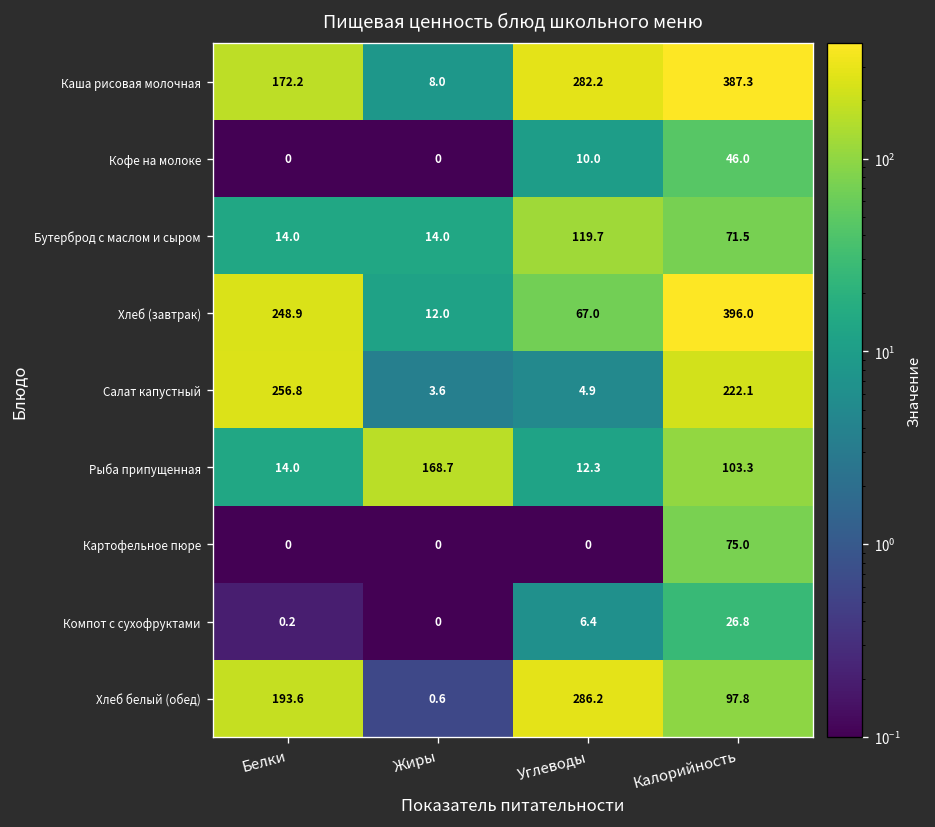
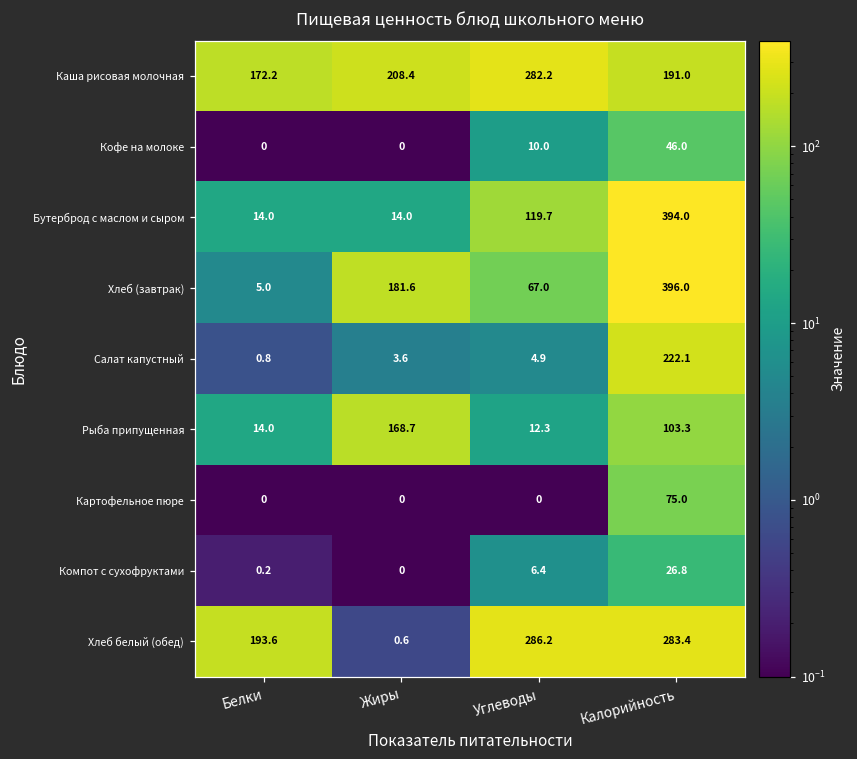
  {
    "Каша рисовая молочная": {
      "Белки": 172.2,
-     "Жиры": 8.0,
+     "Жиры": 208.4,
      "Углеводы": 282.2,
-     "Калорийность": 387.3
+     "Калорийность": 191.0
    },
    "Кофе на молоке": {
      "Белки": 0,
      "Жиры": 0,
      "Углеводы": 10.0,
      "Калорийность": 46.0
    },
    "Бутерброд с маслом и сыром": {
      "Белки": 14.0,
      "Жиры": 14.0,
      "Углеводы": 119.7,
-     "Калорийность": 71.5
+     "Калорийность": 394.0
    },
    "Хлеб (завтрак)": {
-     "Белки": 248.9,
-     "Жиры": 12.0,
+     "Белки": 5.0,
+     "Жиры": 181.6,
      "Углеводы": 67.0,
      "Калорийность": 396.0
    },
    "Салат капустный": {
-     "Белки": 256.8,
+     "Белки": 0.8,
      "Жиры": 3.6,
      "Углеводы": 4.9,
      "Калорийность": 222.1
    },
    "Рыба припущенная": {
      "Белки": 14.0,
      "Жиры": 168.7,
      "Углеводы": 12.3,
      "Калорийность": 103.3
    },
    "Картофельное пюре": {
      "Белки": 0,
      "Жиры": 0,
      "Углеводы": 0,
      "Калорийность": 75.0
    },
    "Компот с сухофруктами": {
      "Белки": 0.2,
      "Жиры": 0,
      "Углеводы": 6.4,
      "Калорийность": 26.8
    },
    "Хлеб белый (обед)": {
      "Белки": 193.6,
      "Жиры": 0.6,
      "Углеводы": 286.2,
-     "Калорийность": 97.8
+     "Калорийность": 283.4
    }
  }
